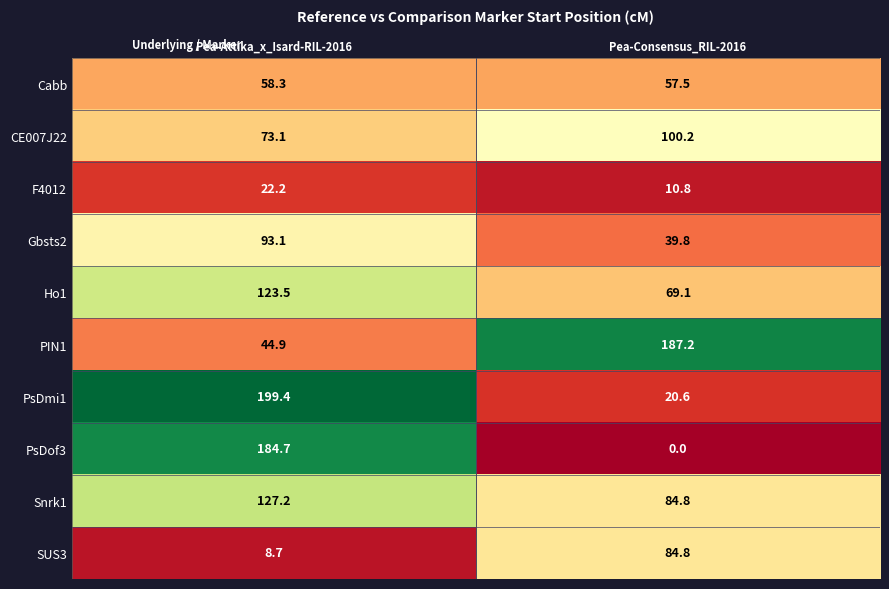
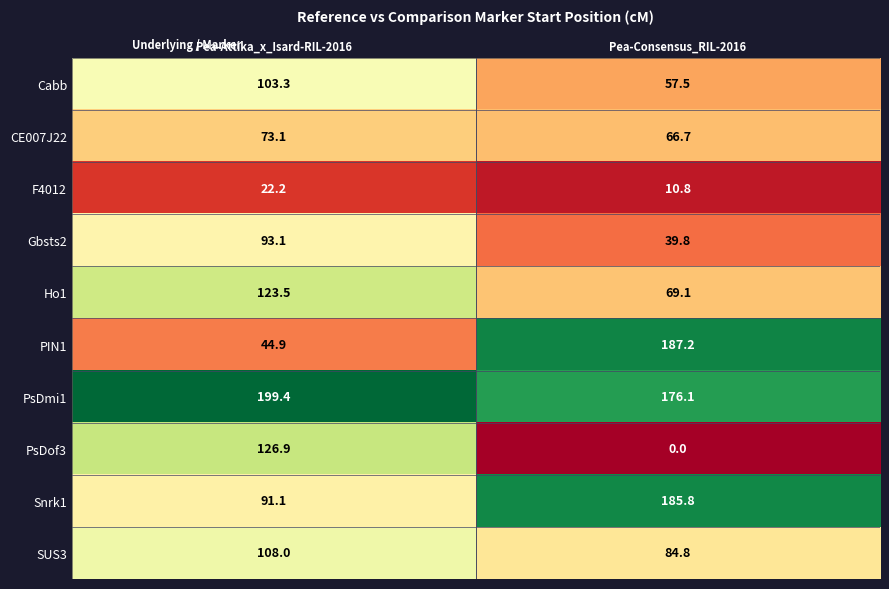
  {
    "Cabb": {
-     "Pea-Attika_x_Isard-RIL-2016": 58.3,
+     "Pea-Attika_x_Isard-RIL-2016": 103.3,
      "Pea-Consensus_RIL-2016": 57.5
    },
    "CE007J22": {
      "Pea-Attika_x_Isard-RIL-2016": 73.1,
-     "Pea-Consensus_RIL-2016": 100.2
+     "Pea-Consensus_RIL-2016": 66.7
    },
    "F4012": {
      "Pea-Attika_x_Isard-RIL-2016": 22.2,
      "Pea-Consensus_RIL-2016": 10.8
    },
    "Gbsts2": {
      "Pea-Attika_x_Isard-RIL-2016": 93.1,
      "Pea-Consensus_RIL-2016": 39.8
    },
    "Ho1": {
      "Pea-Attika_x_Isard-RIL-2016": 123.5,
      "Pea-Consensus_RIL-2016": 69.1
    },
    "PIN1": {
      "Pea-Attika_x_Isard-RIL-2016": 44.9,
      "Pea-Consensus_RIL-2016": 187.2
    },
    "PsDmi1": {
      "Pea-Attika_x_Isard-RIL-2016": 199.4,
-     "Pea-Consensus_RIL-2016": 20.6
+     "Pea-Consensus_RIL-2016": 176.1
    },
    "PsDof3": {
-     "Pea-Attika_x_Isard-RIL-2016": 184.7,
+     "Pea-Attika_x_Isard-RIL-2016": 126.9,
      "Pea-Consensus_RIL-2016": 0.0
    },
    "Snrk1": {
-     "Pea-Attika_x_Isard-RIL-2016": 127.2,
-     "Pea-Consensus_RIL-2016": 84.8
+     "Pea-Attika_x_Isard-RIL-2016": 91.1,
+     "Pea-Consensus_RIL-2016": 185.8
    },
    "SUS3": {
-     "Pea-Attika_x_Isard-RIL-2016": 8.7,
+     "Pea-Attika_x_Isard-RIL-2016": 108.0,
      "Pea-Consensus_RIL-2016": 84.8
    }
  }
